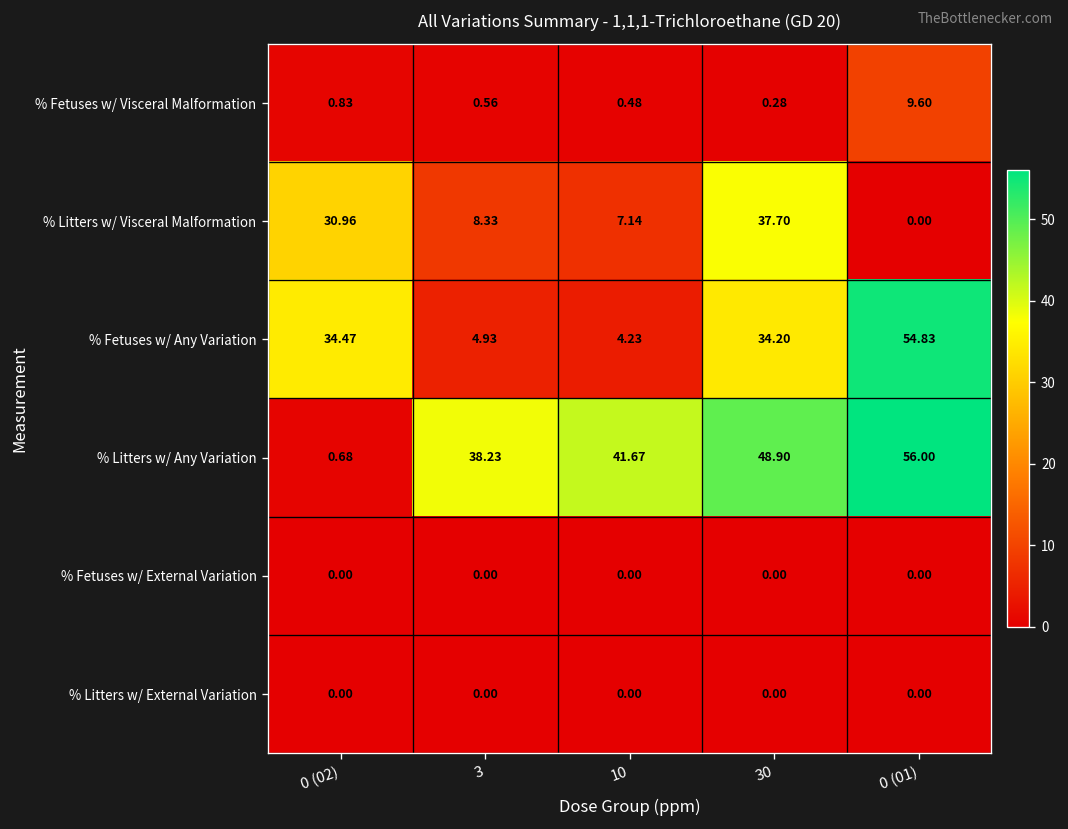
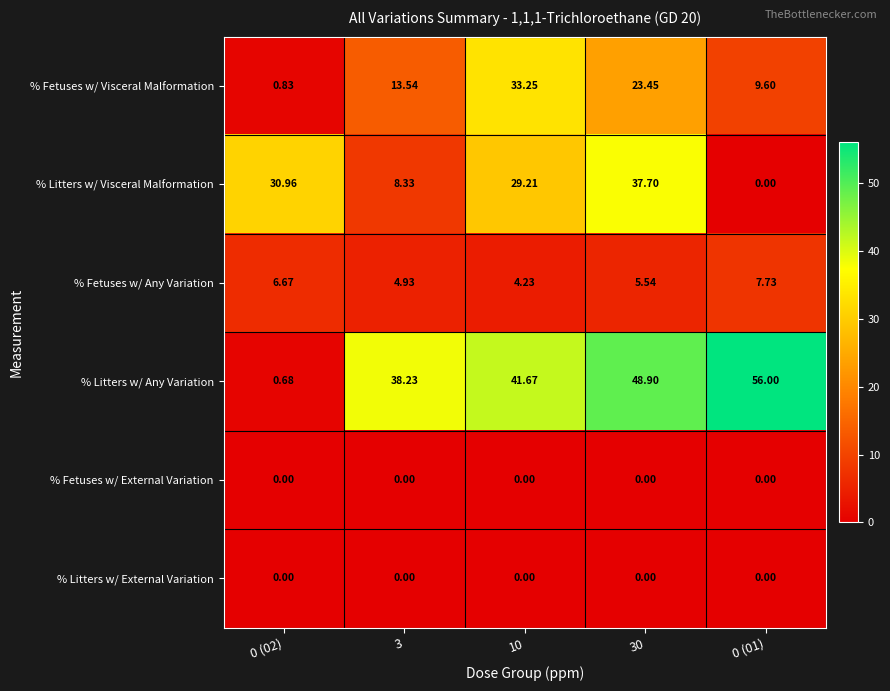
  {
    "% Fetuses w/ Visceral Malformation": {
      "0 (02)": 0.83,
-     "3": 0.56,
-     "10": 0.48,
-     "30": 0.28,
+     "3": 13.54,
+     "10": 33.25,
+     "30": 23.45,
      "0 (01)": 9.60
    },
    "% Litters w/ Visceral Malformation": {
      "0 (02)": 30.96,
      "3": 8.33,
-     "10": 7.14,
+     "10": 29.21,
      "30": 37.70,
      "0 (01)": 0.00
    },
    "% Fetuses w/ Any Variation": {
-     "0 (02)": 34.47,
+     "0 (02)": 6.67,
      "3": 4.93,
      "10": 4.23,
-     "30": 34.20,
-     "0 (01)": 54.83
+     "30": 5.54,
+     "0 (01)": 7.73
    },
    "% Litters w/ Any Variation": {
      "0 (02)": 0.68,
      "3": 38.23,
      "10": 41.67,
      "30": 48.90,
      "0 (01)": 56.00
    },
    "% Fetuses w/ External Variation": {
      "0 (02)": 0.00,
      "3": 0.00,
      "10": 0.00,
      "30": 0.00,
      "0 (01)": 0.00
    },
    "% Litters w/ External Variation": {
      "0 (02)": 0.00,
      "3": 0.00,
      "10": 0.00,
      "30": 0.00,
      "0 (01)": 0.00
    }
  }
